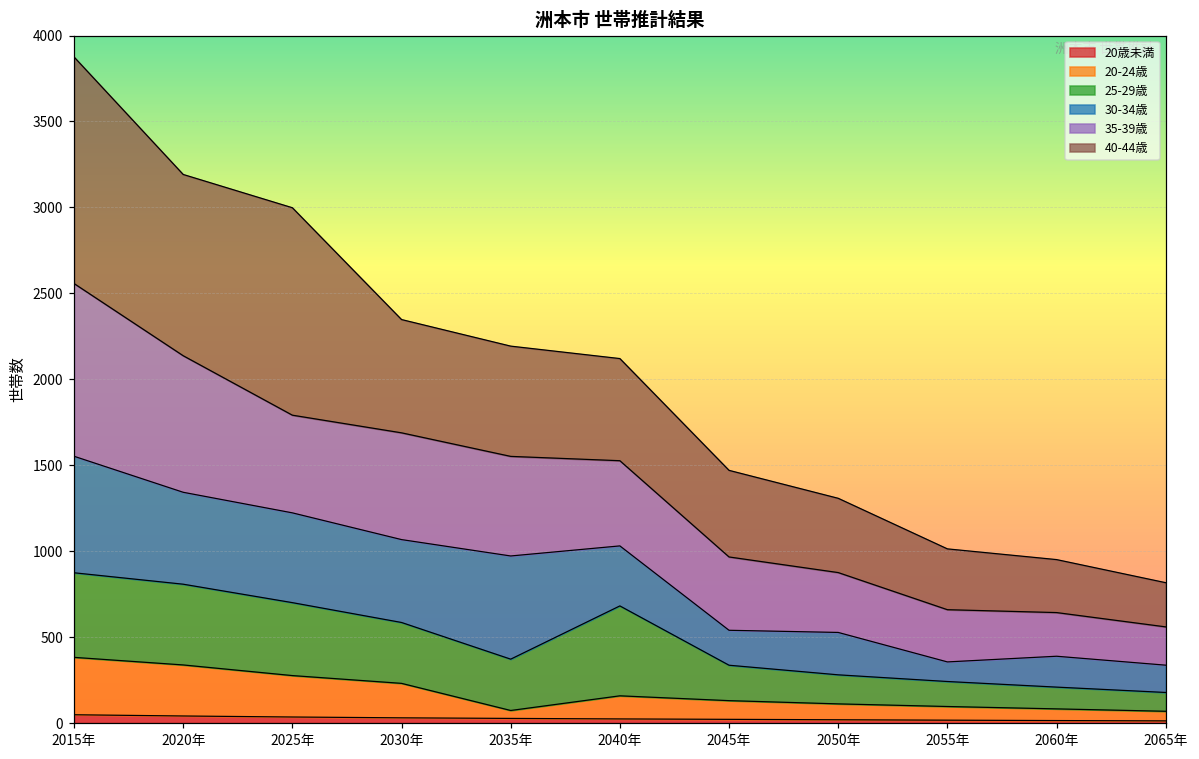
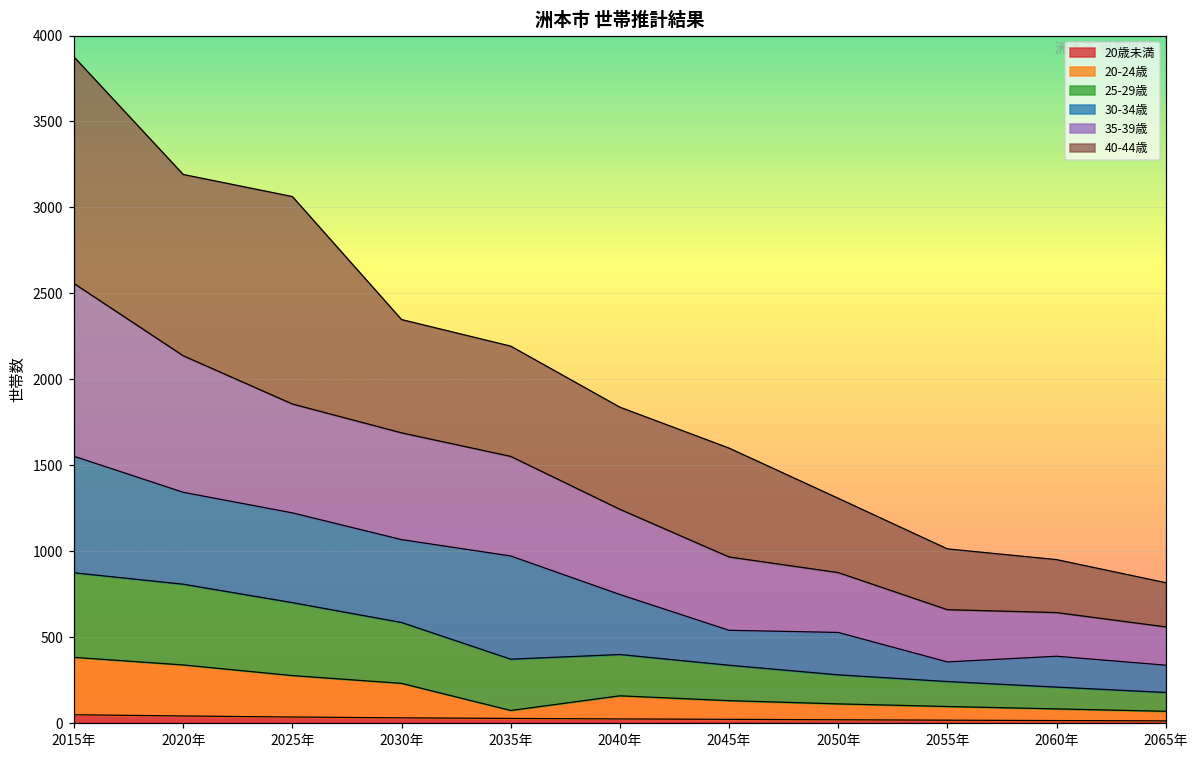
  {
    "20歳未満": {
      "2015年": 50,
      "2020年": 40,
      "2025年": 30,
      "2030年": 30,
      "2035年": 30,
      "2040年": 20,
      "2045年": 20,
      "2050年": 20,
      "2055年": 20,
      "2060年": 10,
      "2065年": 10
    },
    "20-24歳": {
      "2015年": 330,
      "2020年": 300,
      "2025年": 240,
      "2030年": 200,
      "2035年": 50,
      "2040年": 130,
      "2045年": 110,
      "2050年": 90,
      "2055年": 80,
      "2060年": 70,
      "2065年": 60
    },
    "25-29歳": {
      "2015年": 490,
      "2020年": 470,
      "2025年": 420,
      "2030年": 350,
      "2035年": 300,
-     "2040年": 520,
+     "2040年": 240,
      "2045年": 210,
      "2050年": 170,
      "2055年": 150,
      "2060年": 130,
      "2065年": 110
    },
    "30-34歳": {
      "2015年": 680,
      "2020年": 530,
      "2025年": 520,
      "2030年": 480,
      "2035年": 600,
      "2040年": 350,
      "2045年": 200,
      "2050年": 250,
      "2055年": 110,
      "2060年": 180,
      "2065年": 160
    },
    "35-39歳": {
      "2015年": 1010,
      "2020年": 790,
-     "2025年": 570,
+     "2025年": 630,
      "2030年": 620,
      "2035年": 580,
      "2040年": 500,
      "2045年": 430,
      "2050年": 350,
      "2055年": 300,
      "2060年": 250,
      "2065年": 220
    },
    "40-44歳": {
      "2015年": 1320,
      "2020年": 1050,
      "2025年": 1210,
      "2030年": 660,
      "2035年": 640,
      "2040年": 590,
-     "2045年": 500,
+     "2045年": 630,
      "2050年": 430,
      "2055年": 350,
      "2060年": 310,
      "2065年": 260
    }
  }
